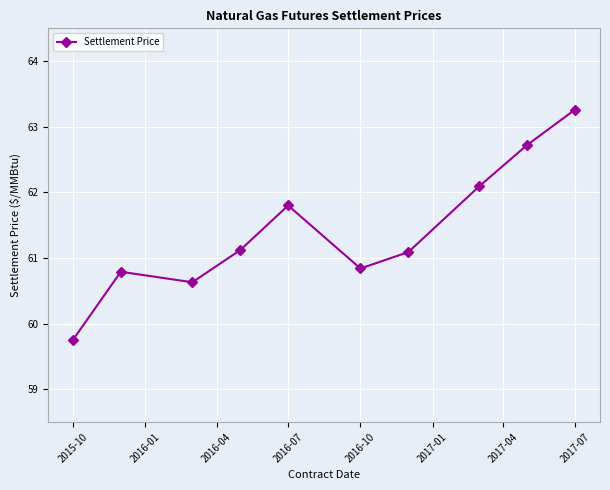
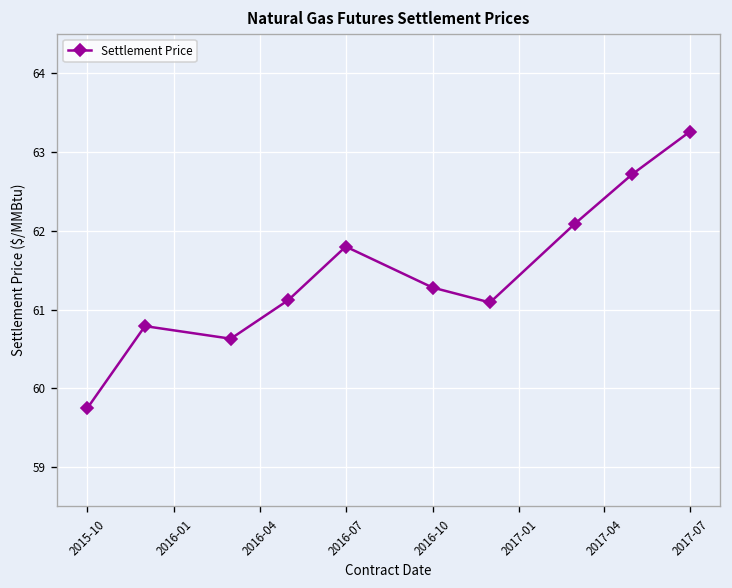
  {
    "2015-10": 59.8,
    "2016-07": 61.8,
-   "2016-10": 60.8,
+   "2016-10": 61.3,
    "2017-07": 63.3
  }
